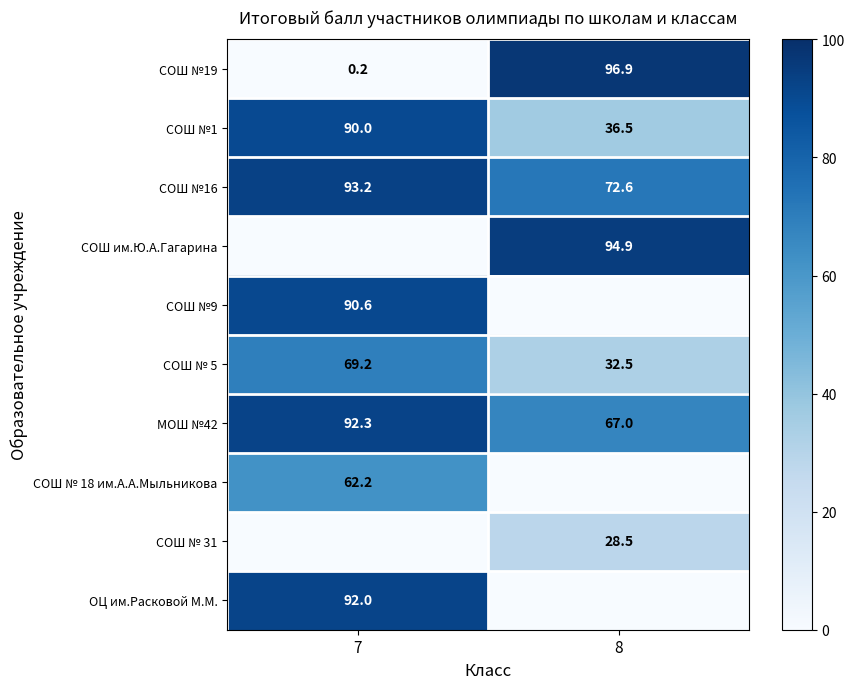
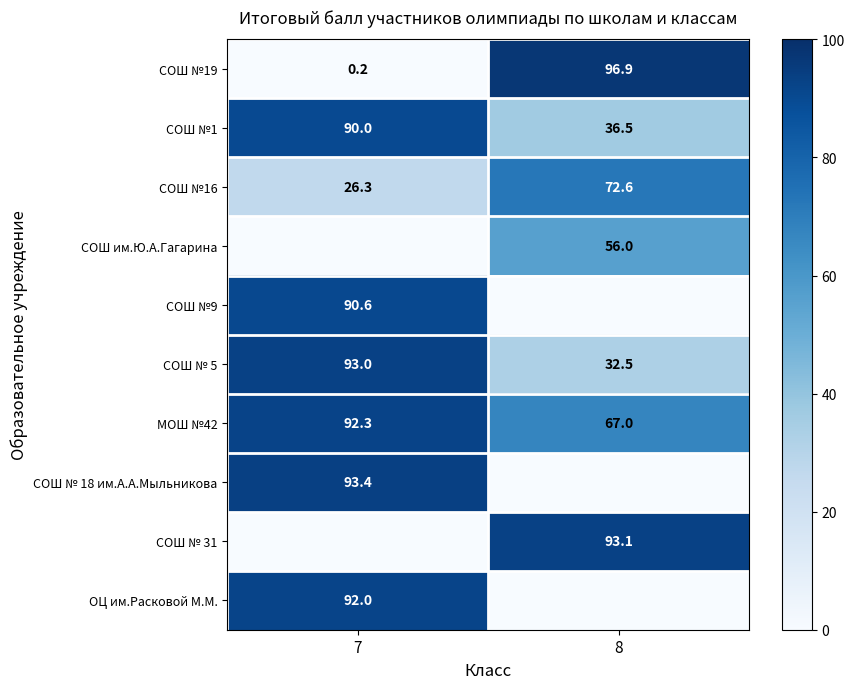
  {
    "СОШ №19": {
      "7": 0.2,
      "8": 96.9
    },
    "СОШ №1": {
      "7": 90.0,
      "8": 36.5
    },
    "СОШ №16": {
-     "7": 93.2,
+     "7": 26.3,
      "8": 72.6
    },
    "СОШ им.Ю.А.Гагарина": {
-     "8": 94.9
+     "8": 56.0
    },
    "СОШ №9": {
      "7": 90.6
    },
    "СОШ № 5": {
-     "7": 69.2,
+     "7": 93.0,
      "8": 32.5
    },
    "МОШ №42": {
      "7": 92.3,
      "8": 67.0
    },
    "СОШ № 18 им.А.А.Мыльникова": {
-     "7": 62.2
+     "7": 93.4
    },
    "СОШ № 31": {
-     "8": 28.5
+     "8": 93.1
    },
    "ОЦ им.Расковой М.М.": {
      "7": 92.0
    }
  }
